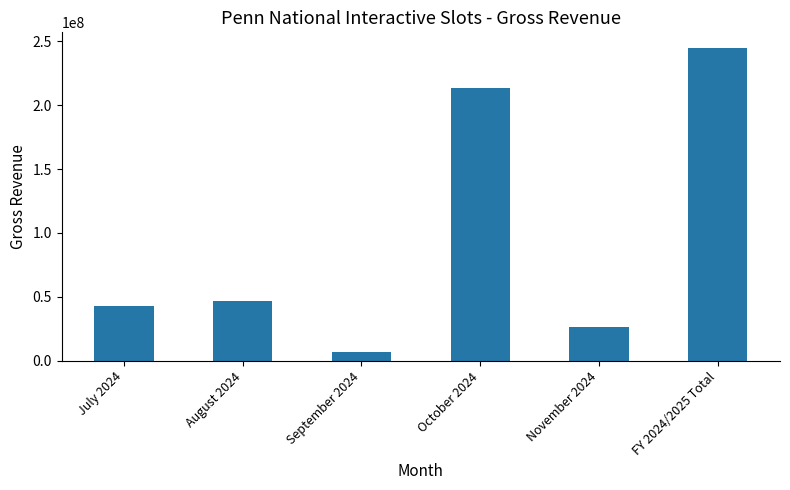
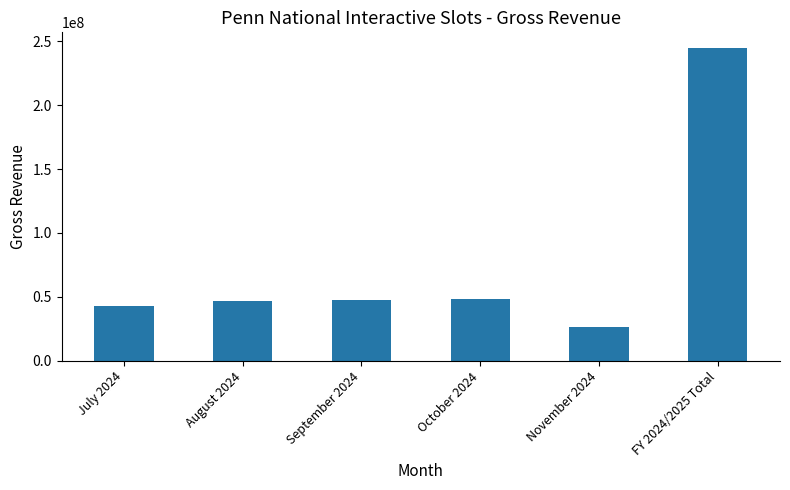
  {
    "July 2024": 43000000,
    "August 2024": 46000000,
-   "September 2024": 7000000,
-   "October 2024": 213000000,
+   "September 2024": 47000000,
+   "October 2024": 48000000,
    "November 2024": 26000000,
    "FY 2024/2025 Total": 245000000
  }
